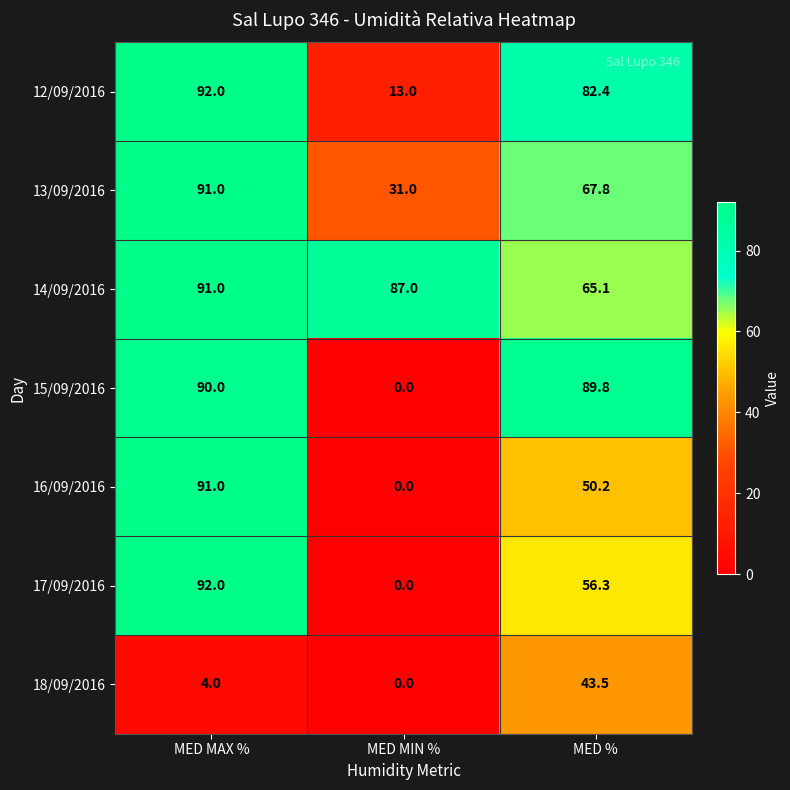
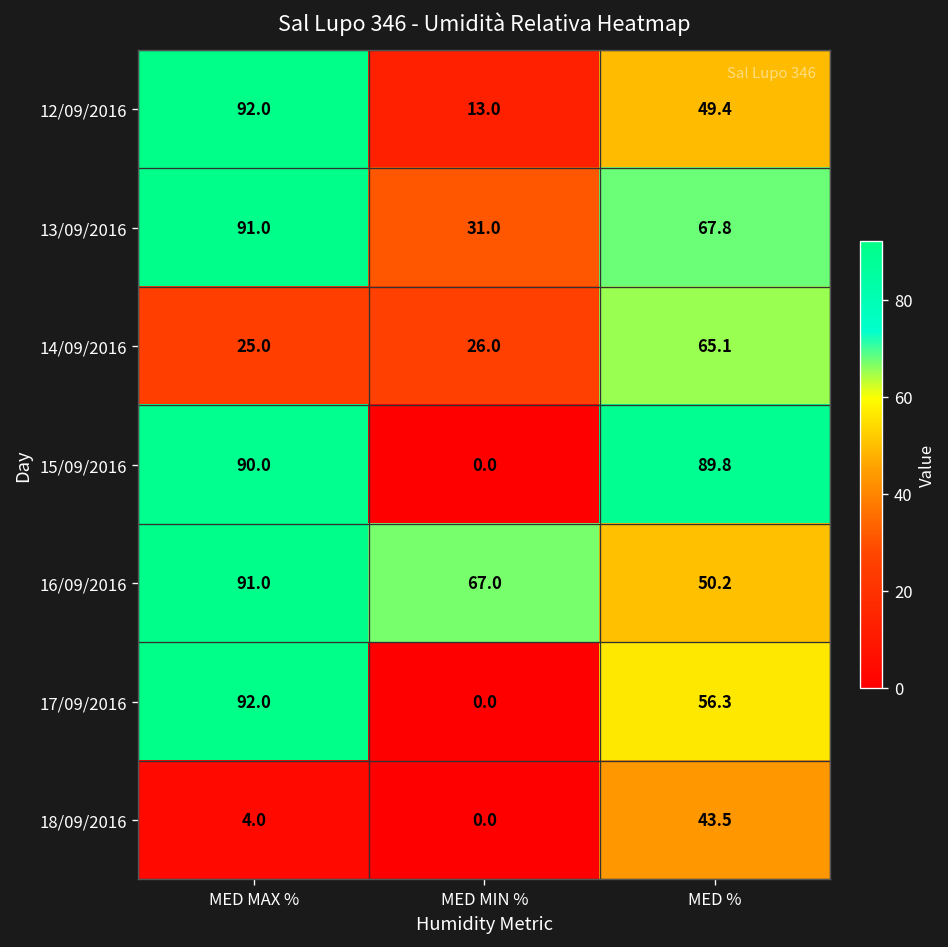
  {
    "12/09/2016": {
      "MED MAX %": 92.0,
      "MED MIN %": 13.0,
-     "MED %": 82.4
+     "MED %": 49.4
    },
    "13/09/2016": {
      "MED MAX %": 91.0,
      "MED MIN %": 31.0,
      "MED %": 67.8
    },
    "14/09/2016": {
-     "MED MAX %": 91.0,
-     "MED MIN %": 87.0,
+     "MED MAX %": 25.0,
+     "MED MIN %": 26.0,
      "MED %": 65.1
    },
    "15/09/2016": {
      "MED MAX %": 90.0,
      "MED MIN %": 0.0,
      "MED %": 89.8
    },
    "16/09/2016": {
      "MED MAX %": 91.0,
-     "MED MIN %": 0.0,
+     "MED MIN %": 67.0,
      "MED %": 50.2
    },
    "17/09/2016": {
      "MED MAX %": 92.0,
      "MED MIN %": 0.0,
      "MED %": 56.3
    },
    "18/09/2016": {
      "MED MAX %": 4.0,
      "MED MIN %": 0.0,
      "MED %": 43.5
    }
  }
